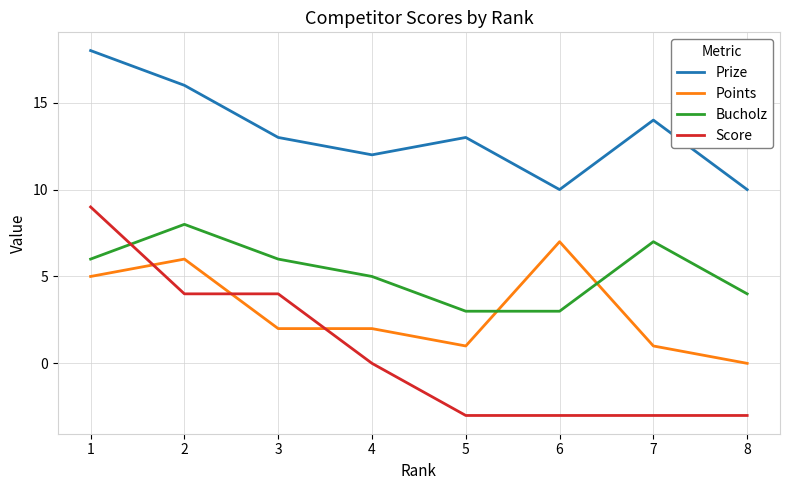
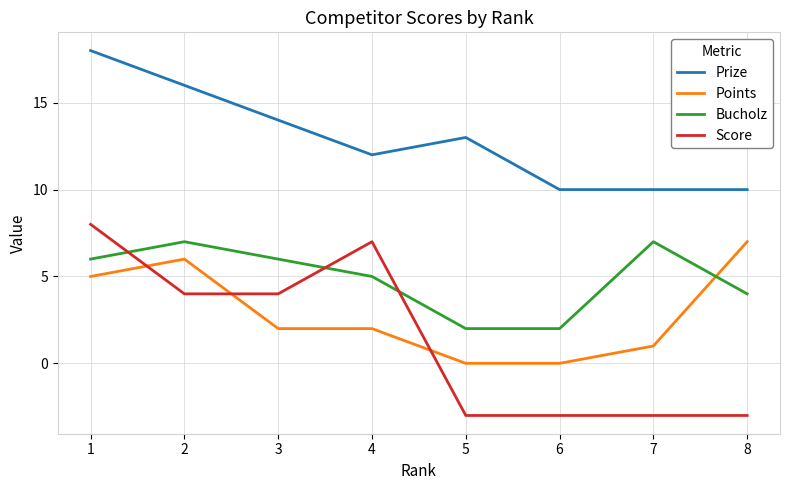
  {
    "Prize": {
      "1": 18,
      "2": 16,
-     "3": 13,
+     "3": 14,
      "4": 12,
      "5": 13,
      "6": 10,
-     "7": 14,
+     "7": 10,
      "8": 10
    },
    "Points": {
      "1": 5,
      "2": 6,
      "3": 2,
      "4": 2,
-     "5": 1,
-     "6": 7,
+     "5": 0,
+     "6": 0,
      "7": 1,
-     "8": 0
+     "8": 7
    },
    "Bucholz": {
      "1": 6,
-     "2": 8,
+     "2": 7,
      "3": 6,
      "4": 5,
-     "5": 3,
-     "6": 3,
+     "5": 2,
+     "6": 2,
      "7": 7,
      "8": 4
    },
    "Score": {
-     "1": 9,
+     "1": 8,
      "2": 4,
      "3": 4,
-     "4": 0,
+     "4": 7,
      "5": -3,
      "6": -3,
      "7": -3,
      "8": -3
    }
  }
